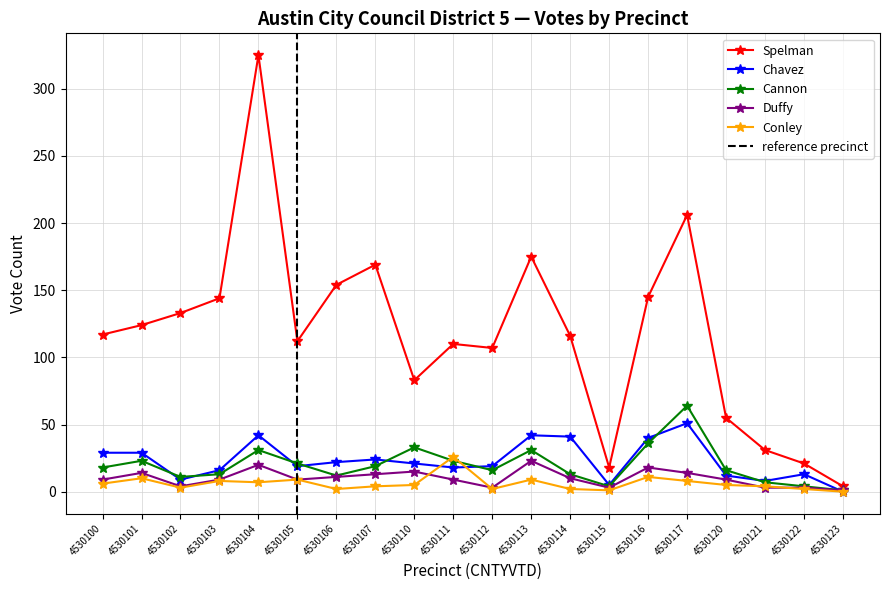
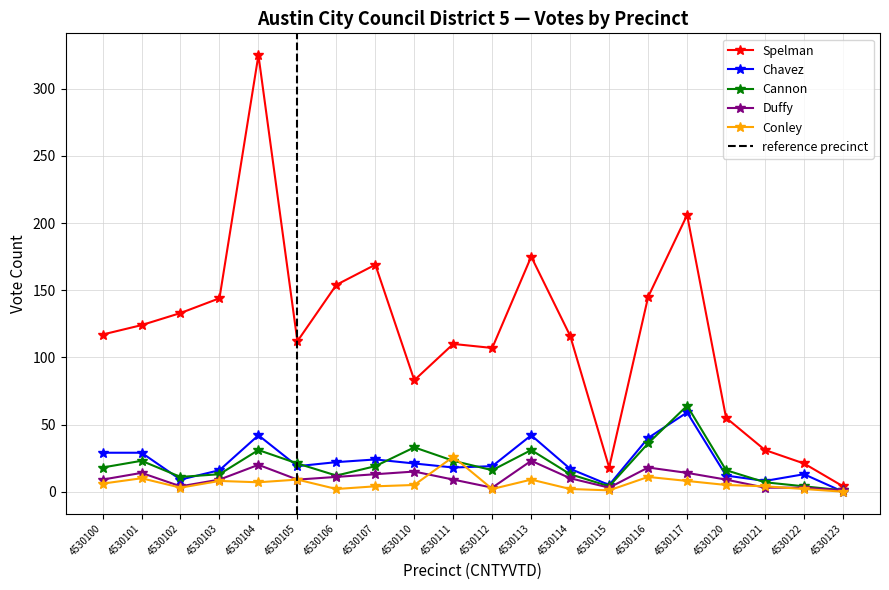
  {
    "Spelman": {
      "4530100": 117,
      "4530101": 124,
      "4530102": 133,
      "4530103": 144,
      "4530104": 325,
      "4530105": 112,
      "4530106": 154,
      "4530107": 169,
      "4530110": 83,
      "4530111": 110,
      "4530112": 107,
      "4530113": 175,
      "4530114": 116,
      "4530115": 18,
      "4530116": 145,
      "4530117": 206,
      "4530120": 55,
      "4530121": 31,
      "4530122": 21,
      "4530123": 4
    },
    "Chavez": {
      "4530100": 29,
      "4530101": 29,
      "4530102": 9,
      "4530103": 16,
      "4530104": 42,
      "4530105": 19,
      "4530106": 22,
      "4530107": 24,
      "4530110": 21,
      "4530111": 18,
      "4530112": 19,
      "4530113": 42,
-     "4530114": 41,
+     "4530114": 17,
      "4530116": 40,
-     "4530117": 51,
+     "4530117": 59,
      "4530120": 12,
      "4530122": 13
    },
    "Cannon": {
      "4530100": 18,
      "4530101": 23,
      "4530102": 11,
      "4530103": 13,
      "4530104": 31,
      "4530105": 21,
      "4530107": 19,
      "4530110": 33,
      "4530111": 23,
      "4530112": 16,
      "4530113": 31,
      "4530114": 13,
      "4530116": 36,
      "4530117": 64,
      "4530120": 16
    },
    "Duffy": {
      "4530100": 9,
      "4530101": 14,
      "4530104": 20,
      "4530107": 13,
      "4530110": 15,
      "4530111": 9,
      "4530113": 23,
      "4530114": 10,
      "4530116": 18,
      "4530117": 14,
      "4530120": 9
    },
    "Conley": {
      "4530100": 6,
      "4530101": 10,
      "4530104": 7,
      "4530106": 2,
      "4530107": 4,
      "4530110": 5,
      "4530111": 26,
      "4530113": 9,
      "4530114": 2,
      "4530115": 1,
      "4530116": 11,
      "4530117": 8,
      "4530120": 5
    }
  }
